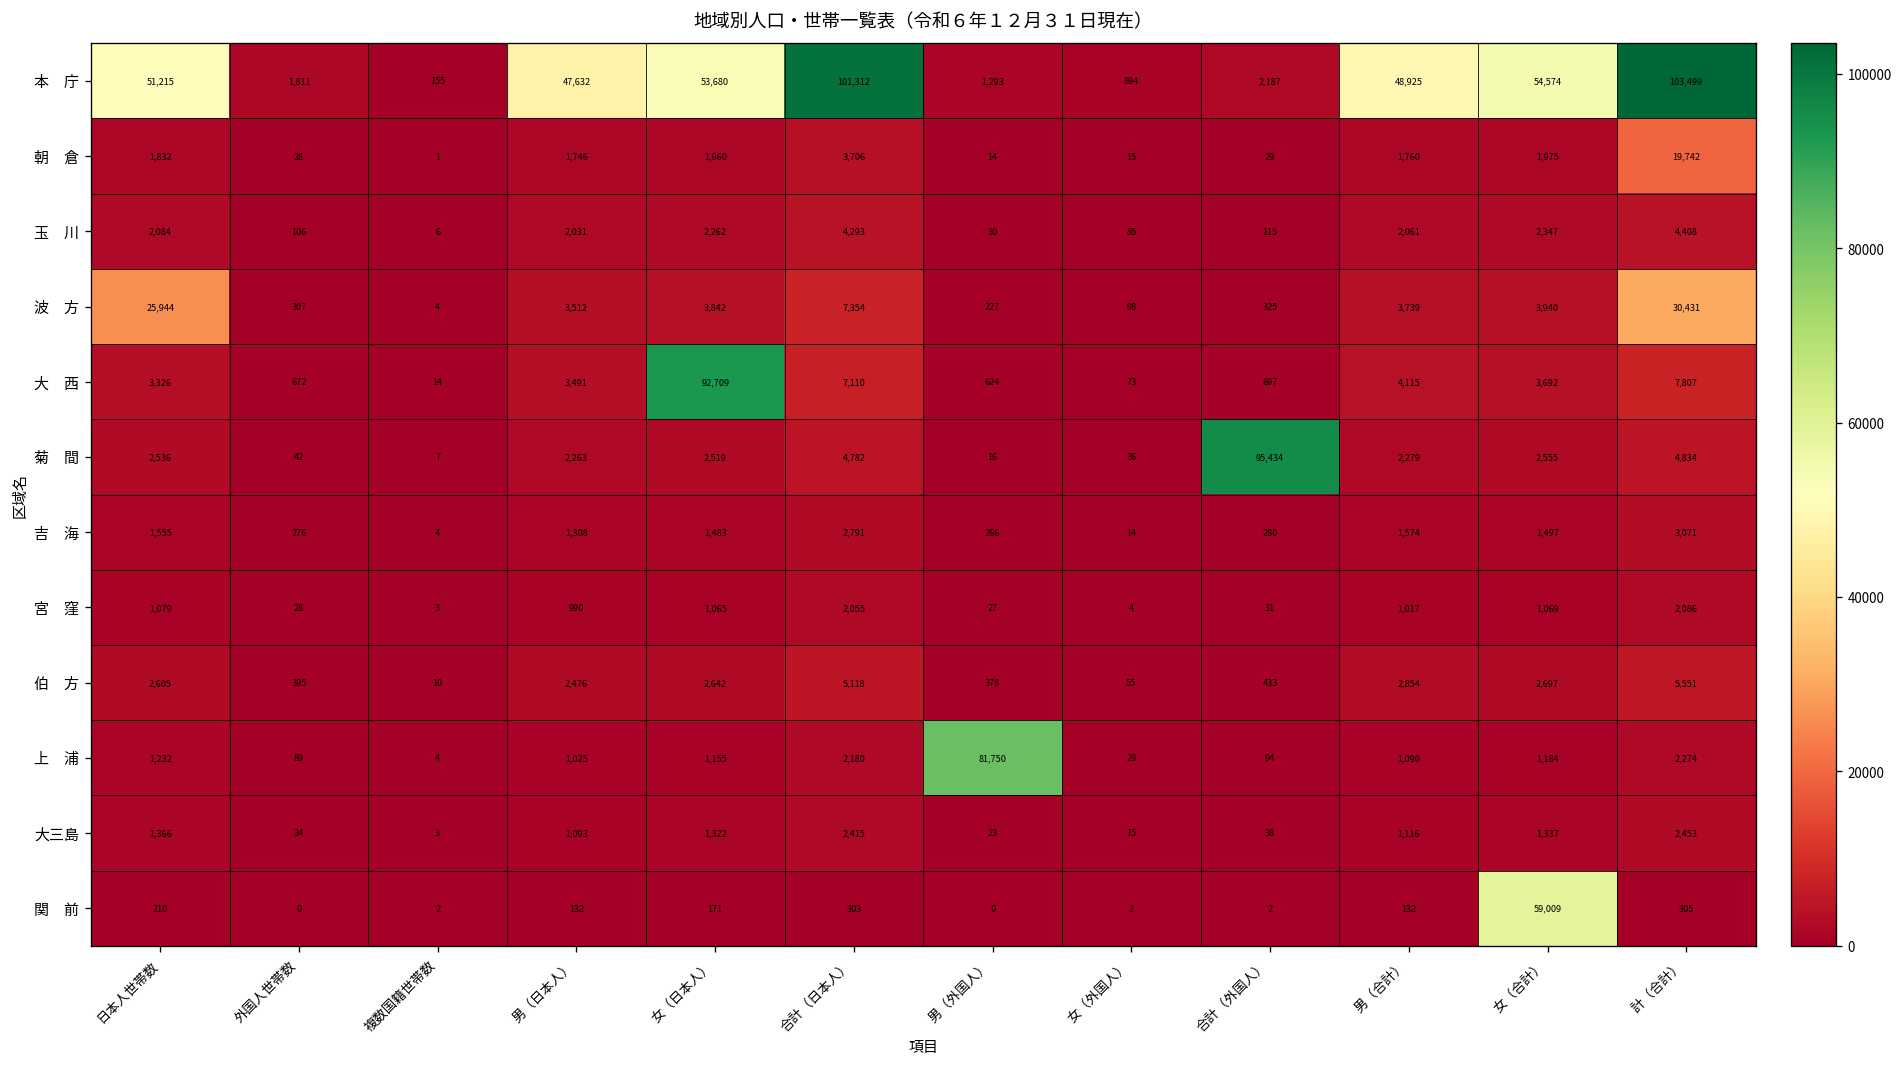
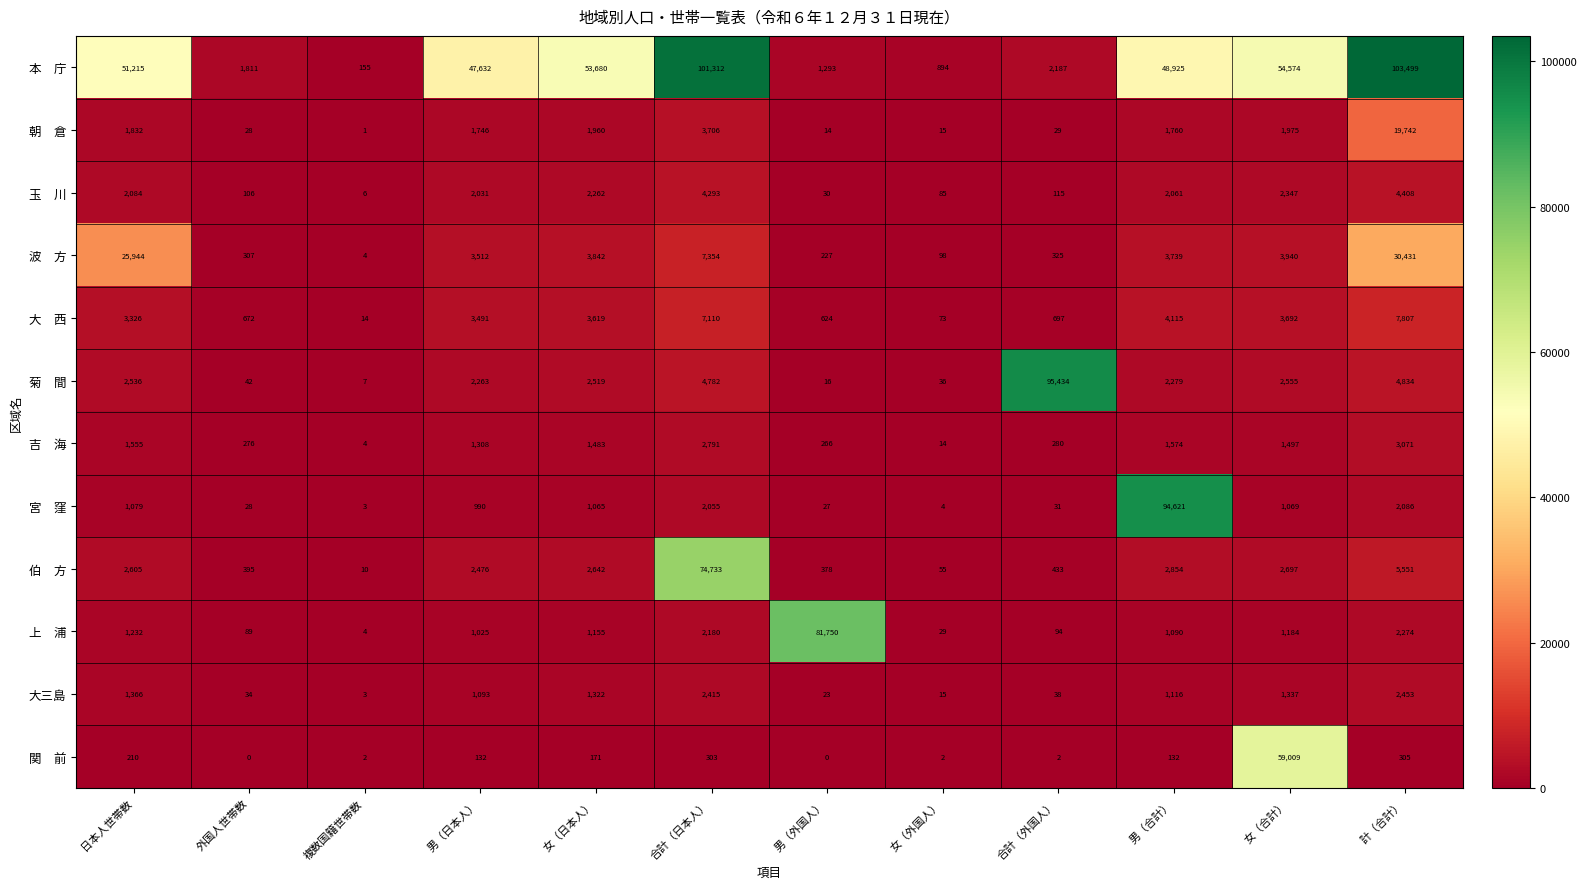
  {
    "本 庁": {
      "日本人世帯数": "51,215",
      "外国人世帯数": "1,811",
      "複数国籍世帯数": "155",
      "男（日本人）": "47,632",
      "女（日本人）": "53,680",
      "合計（日本人）": "101,312",
      "男（外国人）": "1,293",
      "女（外国人）": "894",
      "合計（外国人）": "2,187",
      "男（合計）": "48,925",
      "女（合計）": "54,574",
      "計（合計）": "103,499"
    },
    "朝 倉": {
      "日本人世帯数": "1,832",
      "外国人世帯数": "28",
      "複数国籍世帯数": "1",
      "男（日本人）": "1,746",
      "女（日本人）": "1,960",
      "合計（日本人）": "3,706",
      "男（外国人）": "14",
      "女（外国人）": "15",
      "合計（外国人）": "29",
      "男（合計）": "1,760",
      "女（合計）": "1,975",
      "計（合計）": "19,742"
    },
    "玉 川": {
      "日本人世帯数": "2,084",
      "外国人世帯数": "106",
      "複数国籍世帯数": "6",
      "男（日本人）": "2,031",
      "女（日本人）": "2,262",
      "合計（日本人）": "4,293",
      "男（外国人）": "30",
      "女（外国人）": "85",
      "合計（外国人）": "115",
      "男（合計）": "2,061",
      "女（合計）": "2,347",
      "計（合計）": "4,408"
    },
    "波 方": {
      "日本人世帯数": "25,944",
      "外国人世帯数": "307",
      "複数国籍世帯数": "4",
      "男（日本人）": "3,512",
      "女（日本人）": "3,842",
      "合計（日本人）": "7,354",
      "男（外国人）": "227",
      "女（外国人）": "98",
      "合計（外国人）": "325",
      "男（合計）": "3,739",
      "女（合計）": "3,940",
      "計（合計）": "30,431"
    },
    "大 西": {
      "日本人世帯数": "3,326",
      "外国人世帯数": "672",
      "複数国籍世帯数": "14",
      "男（日本人）": "3,491",
-     "女（日本人）": "92,709",
+     "女（日本人）": "3,619",
      "合計（日本人）": "7,110",
      "男（外国人）": "624",
      "女（外国人）": "73",
      "合計（外国人）": "697",
      "男（合計）": "4,115",
      "女（合計）": "3,692",
      "計（合計）": "7,807"
    },
    "菊 間": {
      "日本人世帯数": "2,536",
      "外国人世帯数": "42",
      "複数国籍世帯数": "7",
      "男（日本人）": "2,263",
      "女（日本人）": "2,519",
      "合計（日本人）": "4,782",
      "男（外国人）": "16",
      "女（外国人）": "36",
      "合計（外国人）": "95,434",
      "男（合計）": "2,279",
      "女（合計）": "2,555",
      "計（合計）": "4,834"
    },
    "吉 海": {
      "日本人世帯数": "1,555",
      "外国人世帯数": "276",
      "複数国籍世帯数": "4",
      "男（日本人）": "1,308",
      "女（日本人）": "1,483",
      "合計（日本人）": "2,791",
      "男（外国人）": "266",
      "女（外国人）": "14",
      "合計（外国人）": "280",
      "男（合計）": "1,574",
      "女（合計）": "1,497",
      "計（合計）": "3,071"
    },
    "宮 窪": {
      "日本人世帯数": "1,079",
      "外国人世帯数": "28",
      "複数国籍世帯数": "3",
      "男（日本人）": "990",
      "女（日本人）": "1,065",
      "合計（日本人）": "2,055",
      "男（外国人）": "27",
      "女（外国人）": "4",
      "合計（外国人）": "31",
-     "男（合計）": "1,017",
+     "男（合計）": "94,621",
      "女（合計）": "1,069",
      "計（合計）": "2,086"
    },
    "伯 方": {
      "日本人世帯数": "2,605",
      "外国人世帯数": "395",
      "複数国籍世帯数": "10",
      "男（日本人）": "2,476",
      "女（日本人）": "2,642",
-     "合計（日本人）": "5,118",
+     "合計（日本人）": "74,733",
      "男（外国人）": "378",
      "女（外国人）": "55",
      "合計（外国人）": "433",
      "男（合計）": "2,854",
      "女（合計）": "2,697",
      "計（合計）": "5,551"
    },
    "上 浦": {
      "日本人世帯数": "1,232",
      "外国人世帯数": "89",
      "複数国籍世帯数": "4",
      "男（日本人）": "1,025",
      "女（日本人）": "1,155",
      "合計（日本人）": "2,180",
      "男（外国人）": "81,750",
      "女（外国人）": "29",
      "合計（外国人）": "94",
      "男（合計）": "1,090",
      "女（合計）": "1,184",
      "計（合計）": "2,274"
    },
    "大三島": {
      "日本人世帯数": "1,366",
      "外国人世帯数": "34",
      "複数国籍世帯数": "3",
      "男（日本人）": "1,093",
      "女（日本人）": "1,322",
      "合計（日本人）": "2,415",
      "男（外国人）": "23",
      "女（外国人）": "15",
      "合計（外国人）": "38",
      "男（合計）": "1,116",
      "女（合計）": "1,337",
      "計（合計）": "2,453"
    },
    "関 前": {
      "日本人世帯数": "210",
      "外国人世帯数": "0",
      "複数国籍世帯数": "2",
      "男（日本人）": "132",
      "女（日本人）": "171",
      "合計（日本人）": "303",
      "男（外国人）": "0",
      "女（外国人）": "2",
      "合計（外国人）": "2",
      "男（合計）": "132",
      "女（合計）": "59,009",
      "計（合計）": "305"
    }
  }
